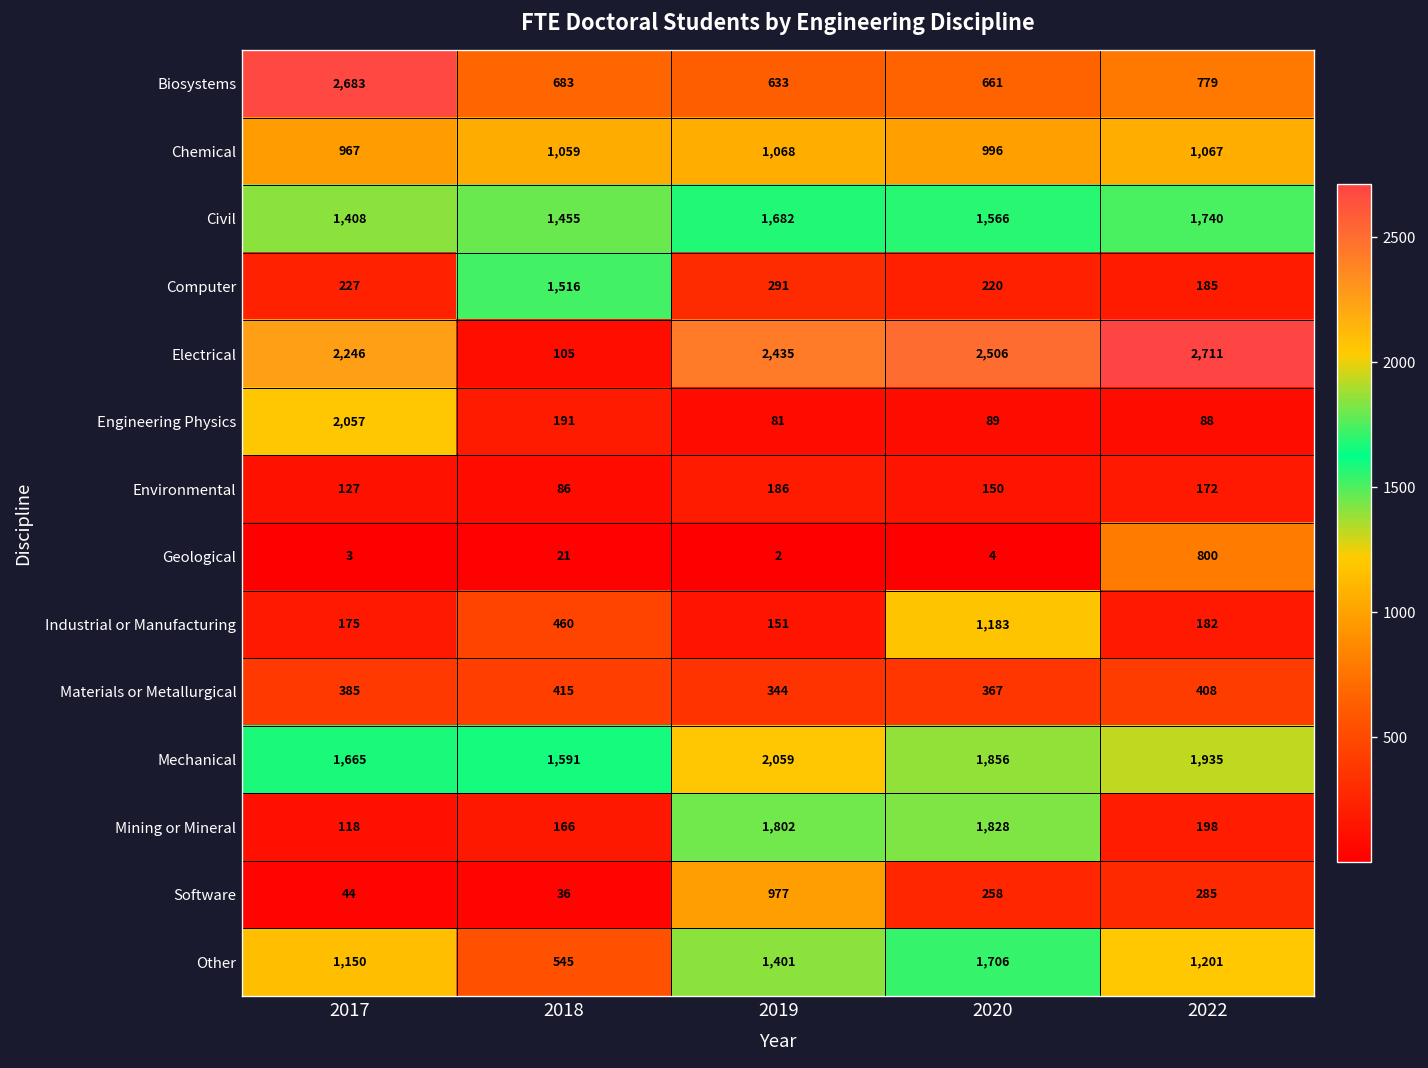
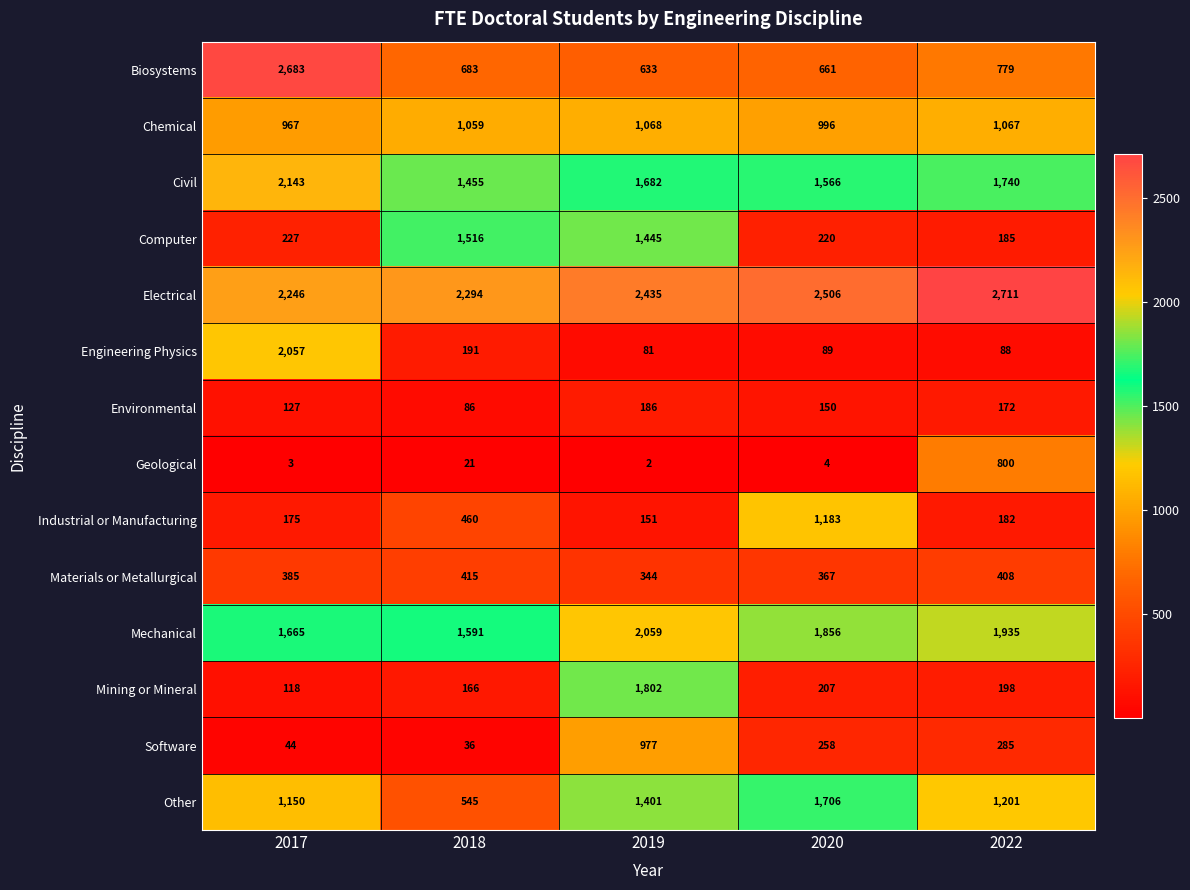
  {
    "Biosystems": {
      "2017": "2,683",
      "2018": "683",
      "2019": "633",
      "2020": "661",
      "2022": "779"
    },
    "Chemical": {
      "2017": "967",
      "2018": "1,059",
      "2019": "1,068",
      "2020": "996",
      "2022": "1,067"
    },
    "Civil": {
-     "2017": "1,408",
+     "2017": "2,143",
      "2018": "1,455",
      "2019": "1,682",
      "2020": "1,566",
      "2022": "1,740"
    },
    "Computer": {
      "2017": "227",
      "2018": "1,516",
-     "2019": "291",
+     "2019": "1,445",
      "2020": "220",
      "2022": "185"
    },
    "Electrical": {
      "2017": "2,246",
-     "2018": "105",
+     "2018": "2,294",
      "2019": "2,435",
      "2020": "2,506",
      "2022": "2,711"
    },
    "Engineering Physics": {
      "2017": "2,057",
      "2018": "191",
      "2019": "81",
      "2020": "89",
      "2022": "88"
    },
    "Environmental": {
      "2017": "127",
      "2018": "86",
      "2019": "186",
      "2020": "150",
      "2022": "172"
    },
    "Geological": {
      "2017": "3",
      "2018": "21",
      "2019": "2",
      "2020": "4",
      "2022": "800"
    },
    "Industrial or Manufacturing": {
      "2017": "175",
      "2018": "460",
      "2019": "151",
      "2020": "1,183",
      "2022": "182"
    },
    "Materials or Metallurgical": {
      "2017": "385",
      "2018": "415",
      "2019": "344",
      "2020": "367",
      "2022": "408"
    },
    "Mechanical": {
      "2017": "1,665",
      "2018": "1,591",
      "2019": "2,059",
      "2020": "1,856",
      "2022": "1,935"
    },
    "Mining or Mineral": {
      "2017": "118",
      "2018": "166",
      "2019": "1,802",
-     "2020": "1,828",
+     "2020": "207",
      "2022": "198"
    },
    "Software": {
      "2017": "44",
      "2018": "36",
      "2019": "977",
      "2020": "258",
      "2022": "285"
    },
    "Other": {
      "2017": "1,150",
      "2018": "545",
      "2019": "1,401",
      "2020": "1,706",
      "2022": "1,201"
    }
  }
